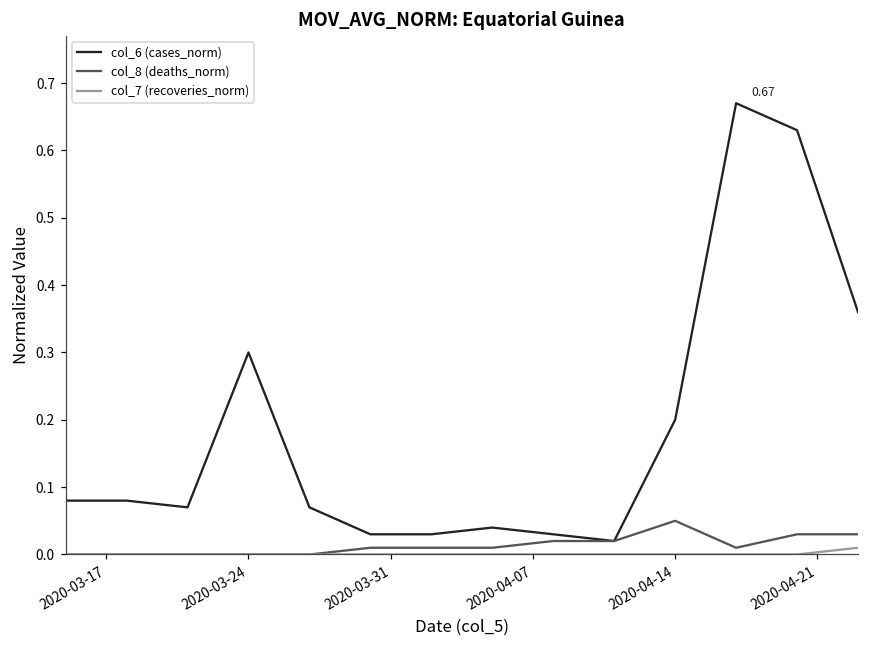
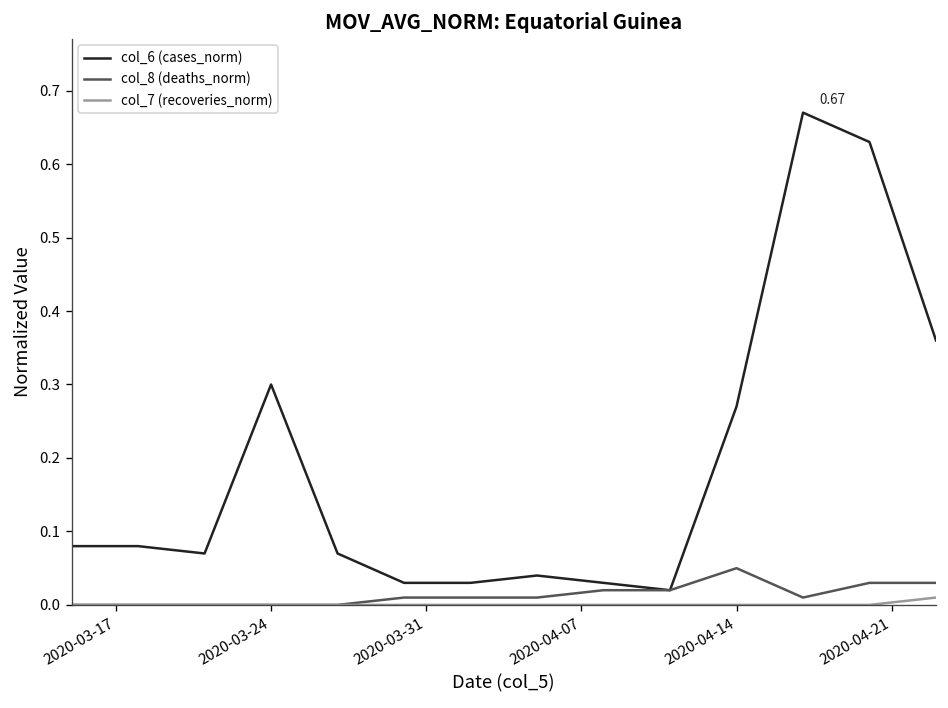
  {
    "col_6 (cases_norm)": {
      "2020-03-24": 0.30,
-     "2020-04-14": 0.20
+     "2020-04-14": 0.27
    },
    "col_8 (deaths_norm)": {
      "2020-04-14": 0.05
    },
    "col_7 (recoveries_norm)": {
      "2020-04-14": 0.00
    }
  }
